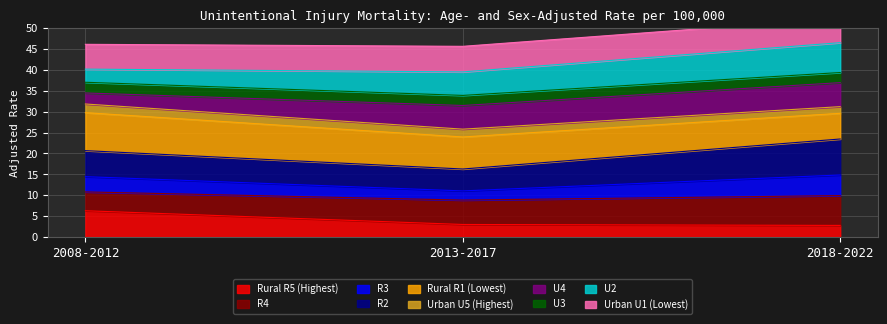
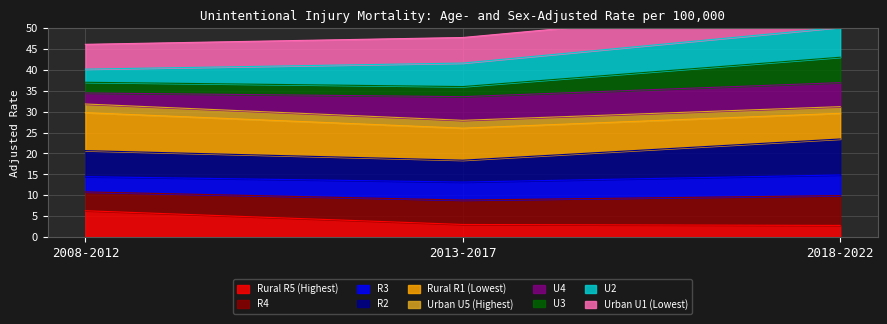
  {
    "Rural R5 (Highest)": {
      "2008-2012": 6,
      "2013-2017": 3,
      "2018-2022": 3
    },
    "R4": {
      "2008-2012": 5,
      "2013-2017": 6,
      "2018-2022": 7
    },
    "R3": {
      "2008-2012": 4,
-     "2013-2017": 2,
+     "2013-2017": 4,
      "2018-2022": 5
    },
    "R2": {
      "2008-2012": 6,
      "2013-2017": 5,
      "2018-2022": 9
    },
    "U4": {
      "2008-2012": 3,
      "2013-2017": 6,
      "2018-2022": 6
    },
    "U3": {
      "2008-2012": 3,
      "2013-2017": 2,
-     "2018-2022": 2
+     "2018-2022": 6
    },
    "U2": {
      "2008-2012": 3,
      "2013-2017": 6,
      "2018-2022": 7
    },
    "Urban U1 (Lowest)": {
      "2008-2012": 6,
      "2013-2017": 6
    }
  }
